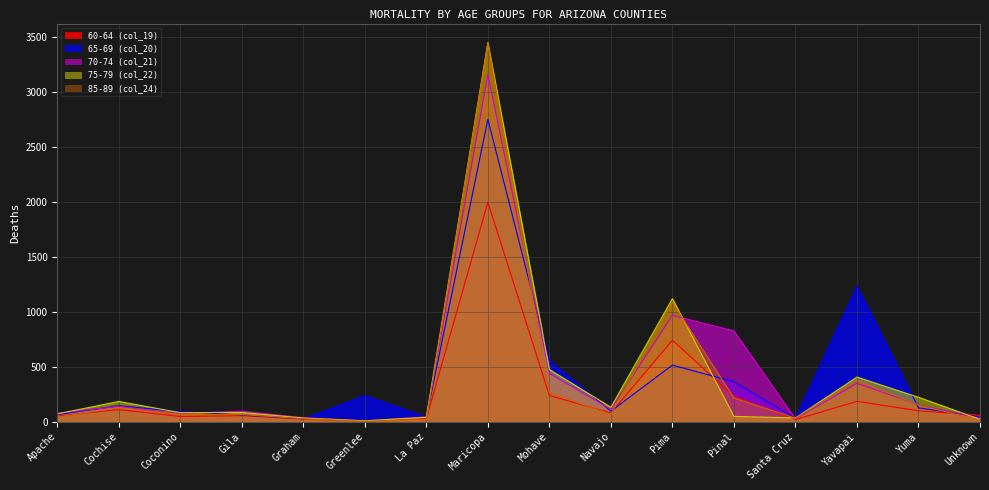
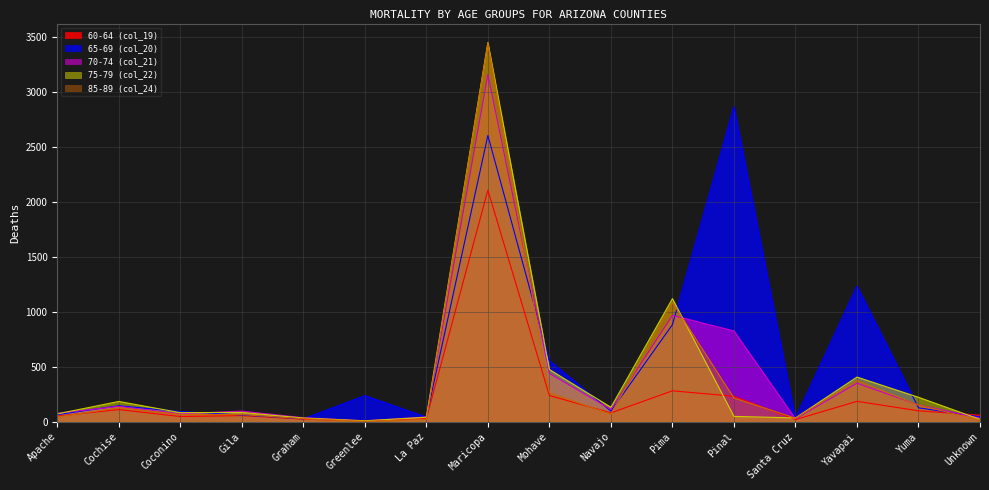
  {
    "60-64 (col_19)": {
-     "Maricopa": 2000,
+     "Maricopa": 2110,
      "Mohave": 240,
-     "Pima": 740,
+     "Pima": 280,
      "Yavapai": 190,
      "Yuma": 100
    },
    "65-69 (col_20)": {
      "Greenlee": 240,
-     "Maricopa": 2750,
+     "Maricopa": 2610,
      "Mohave": 560,
-     "Pima": 520,
-     "Pinal": 360,
+     "Pima": 880,
+     "Pinal": 2870,
      "Yavapai": 1240,
      "Yuma": 130
    },
    "70-74 (col_21)": {
      "Maricopa": 3160,
      "Mohave": 440,
      "Pima": 970,
      "Pinal": 830,
      "Yavapai": 350
    },
    "75-79 (col_22)": {
      "Cochise": 180,
      "Mohave": 480,
      "Pima": 1120,
      "Pinal": 50,
      "Yavapai": 410,
      "Yuma": 220
    },
    "85-89 (col_24)": {
      "Mohave": 260,
      "Pima": 1080,
      "Yavapai": 380
    }
  }
